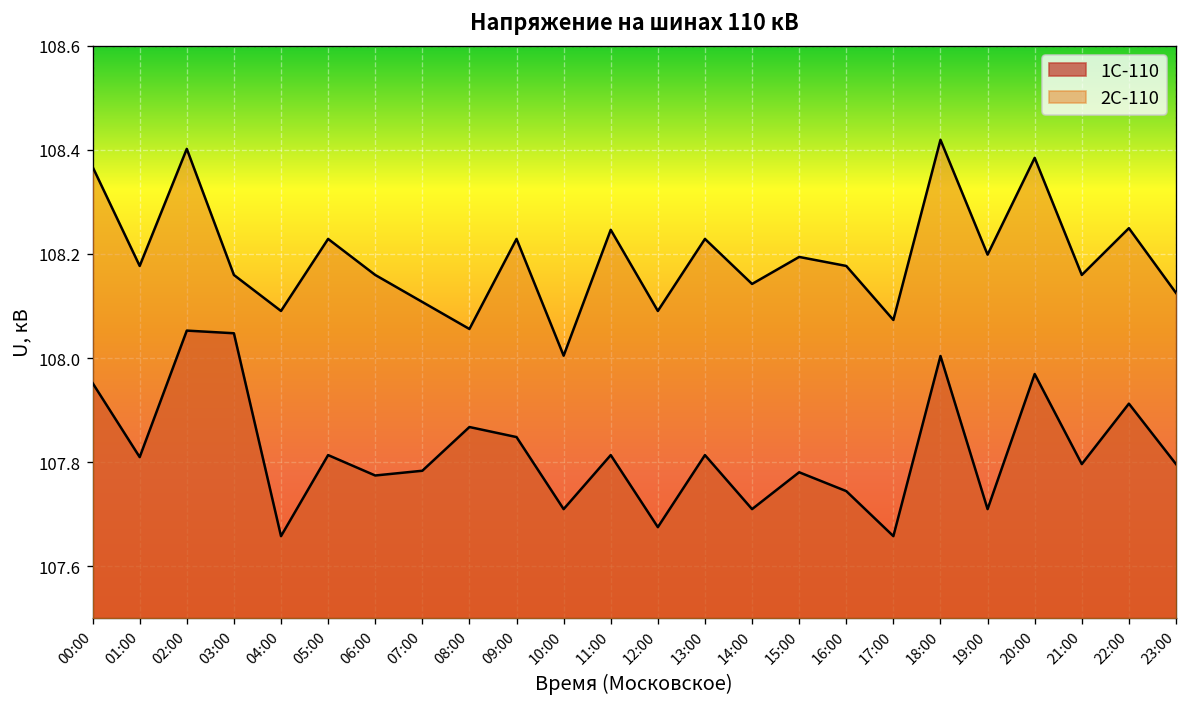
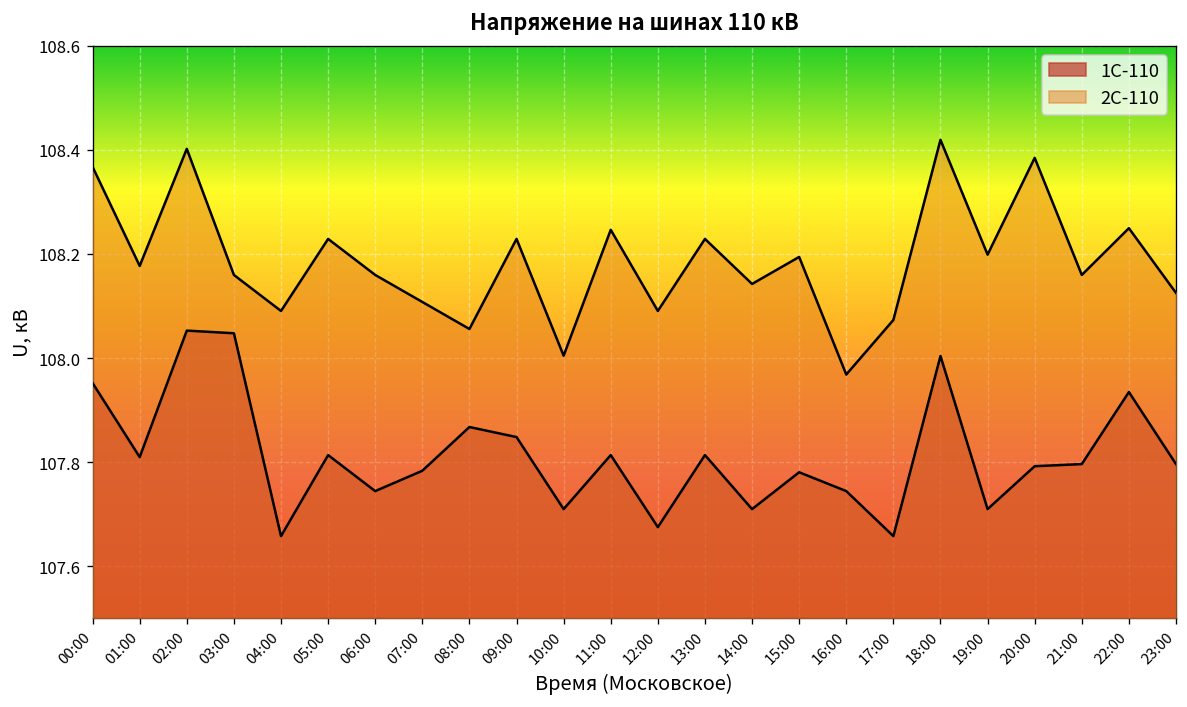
  {
    "1С-110": {
      "00:00": 107.95,
      "01:00": 107.81,
      "02:00": 108.05,
      "03:00": 108.05,
      "04:00": 107.66,
      "05:00": 107.81,
-     "06:00": 107.77,
+     "06:00": 107.74,
      "07:00": 107.78,
      "08:00": 107.87,
      "09:00": 107.85,
      "10:00": 107.71,
      "11:00": 107.81,
      "12:00": 107.68,
      "13:00": 107.81,
      "14:00": 107.71,
      "15:00": 107.78,
      "16:00": 107.74,
      "17:00": 107.66,
      "18:00": 108.00,
      "19:00": 107.71,
-     "20:00": 107.97,
+     "20:00": 107.79,
      "21:00": 107.80,
-     "22:00": 107.91,
+     "22:00": 107.93,
      "23:00": 107.80
    },
    "2С-110": {
      "00:00": 108.37,
      "01:00": 108.18,
      "02:00": 108.40,
      "03:00": 108.16,
      "04:00": 108.09,
      "05:00": 108.23,
      "06:00": 108.16,
      "07:00": 108.11,
      "08:00": 108.06,
      "09:00": 108.23,
      "10:00": 108.00,
      "11:00": 108.25,
      "12:00": 108.09,
      "13:00": 108.23,
      "14:00": 108.14,
      "15:00": 108.19,
-     "16:00": 108.18,
+     "16:00": 107.97,
      "17:00": 108.07,
      "18:00": 108.42,
      "19:00": 108.20,
      "20:00": 108.38,
      "21:00": 108.16,
      "22:00": 108.25,
      "23:00": 108.13
    }
  }
